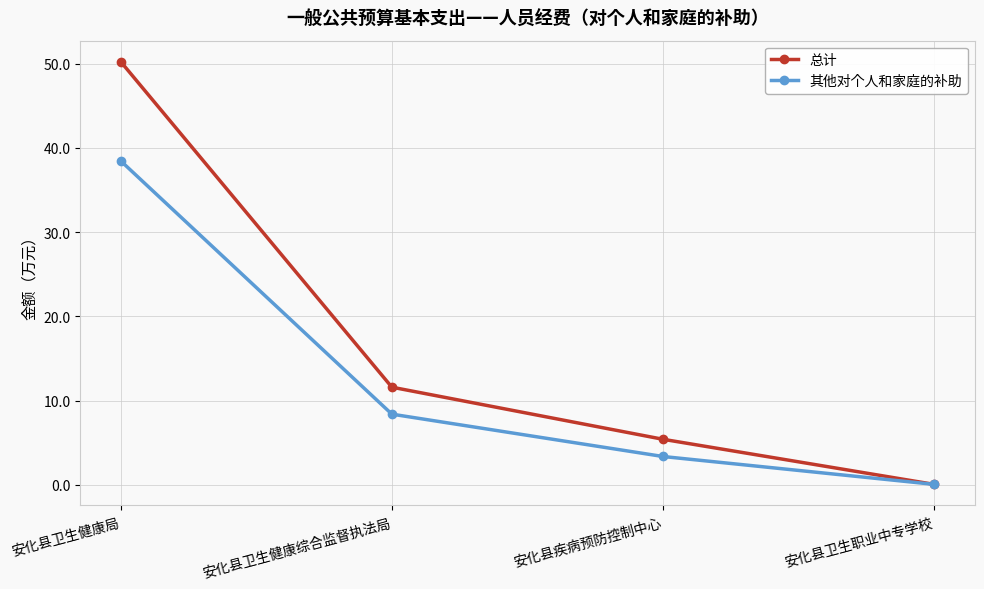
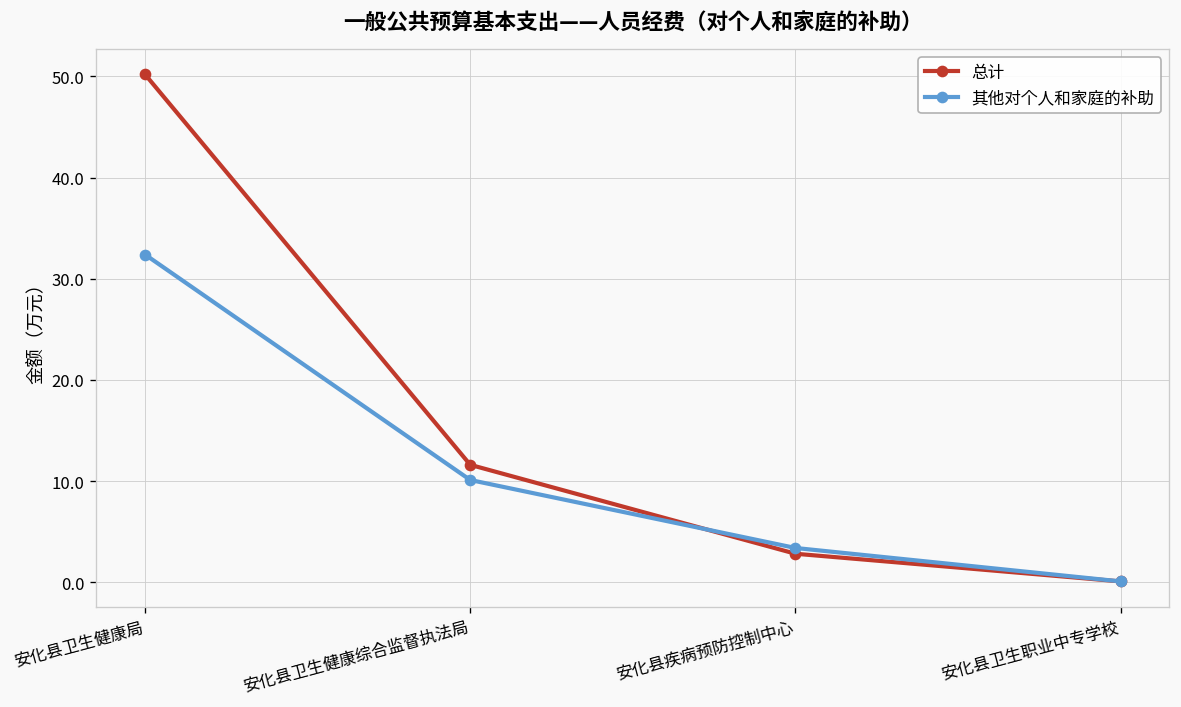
  {
    "总计": {
      "安化县卫生健康局": 50,
      "安化县卫生健康综合监督执法局": 12,
-     "安化县疾病预防控制中心": 5
+     "安化县疾病预防控制中心": 3
    },
    "其他对个人和家庭的补助": {
-     "安化县卫生健康局": 38,
-     "安化县卫生健康综合监督执法局": 8,
+     "安化县卫生健康局": 32,
+     "安化县卫生健康综合监督执法局": 10,
      "安化县疾病预防控制中心": 3
    }
  }
